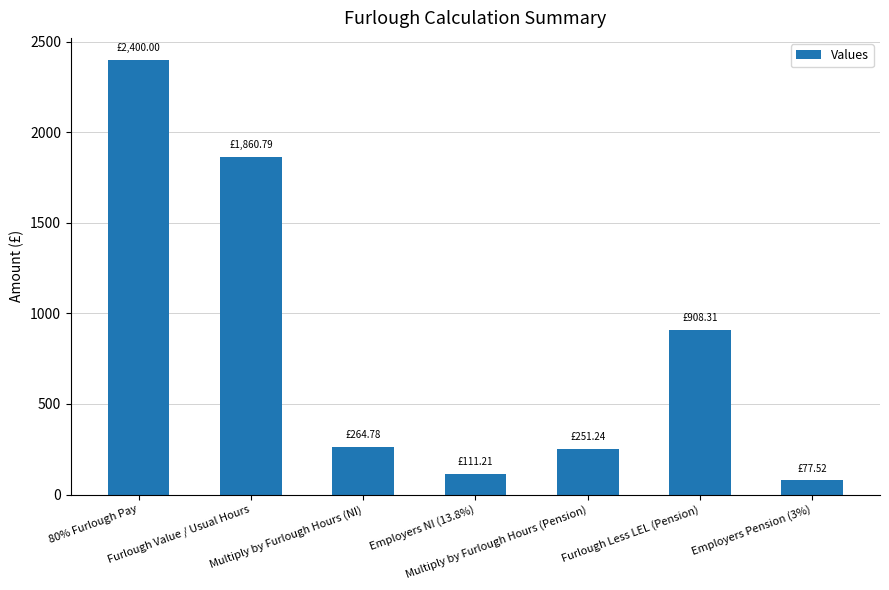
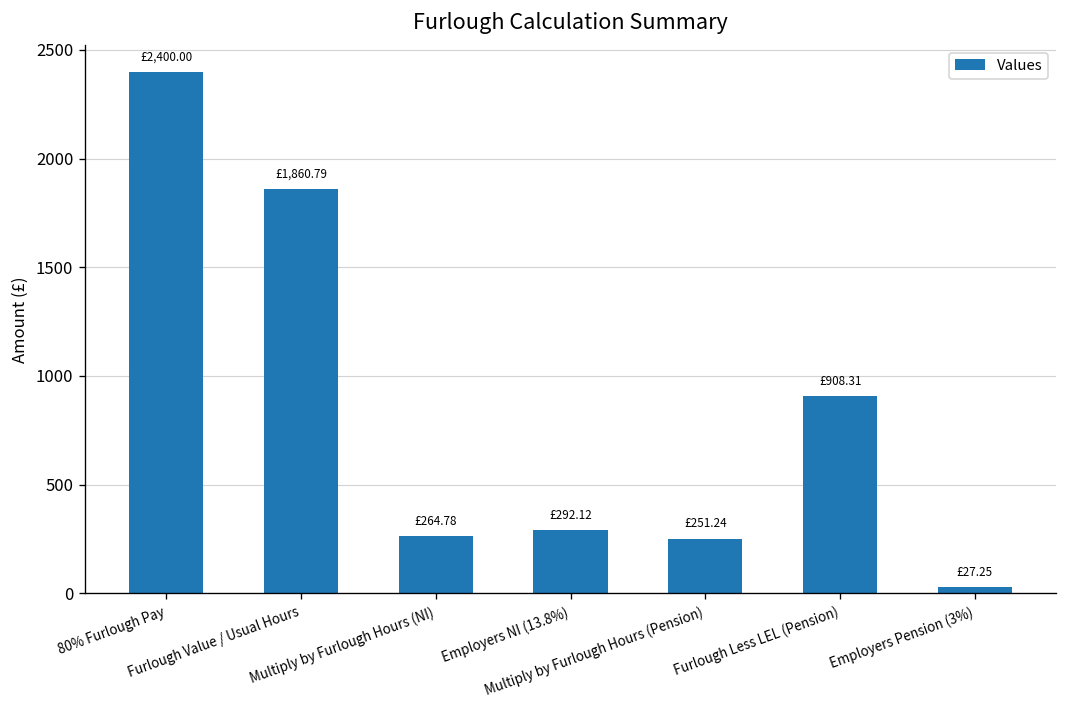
  {
    "80% Furlough Pay": "£2,400.00",
    "Furlough Value / Usual Hours": "£1,860.79",
    "Multiply by Furlough Hours (NI)": "£264.78",
-   "Employers NI (13.8%)": "£111.21",
+   "Employers NI (13.8%)": "£292.12",
    "Multiply by Furlough Hours (Pension)": "£251.24",
    "Furlough Less LEL (Pension)": "£908.31",
-   "Employers Pension (3%)": "£77.52"
+   "Employers Pension (3%)": "£27.25"
  }
